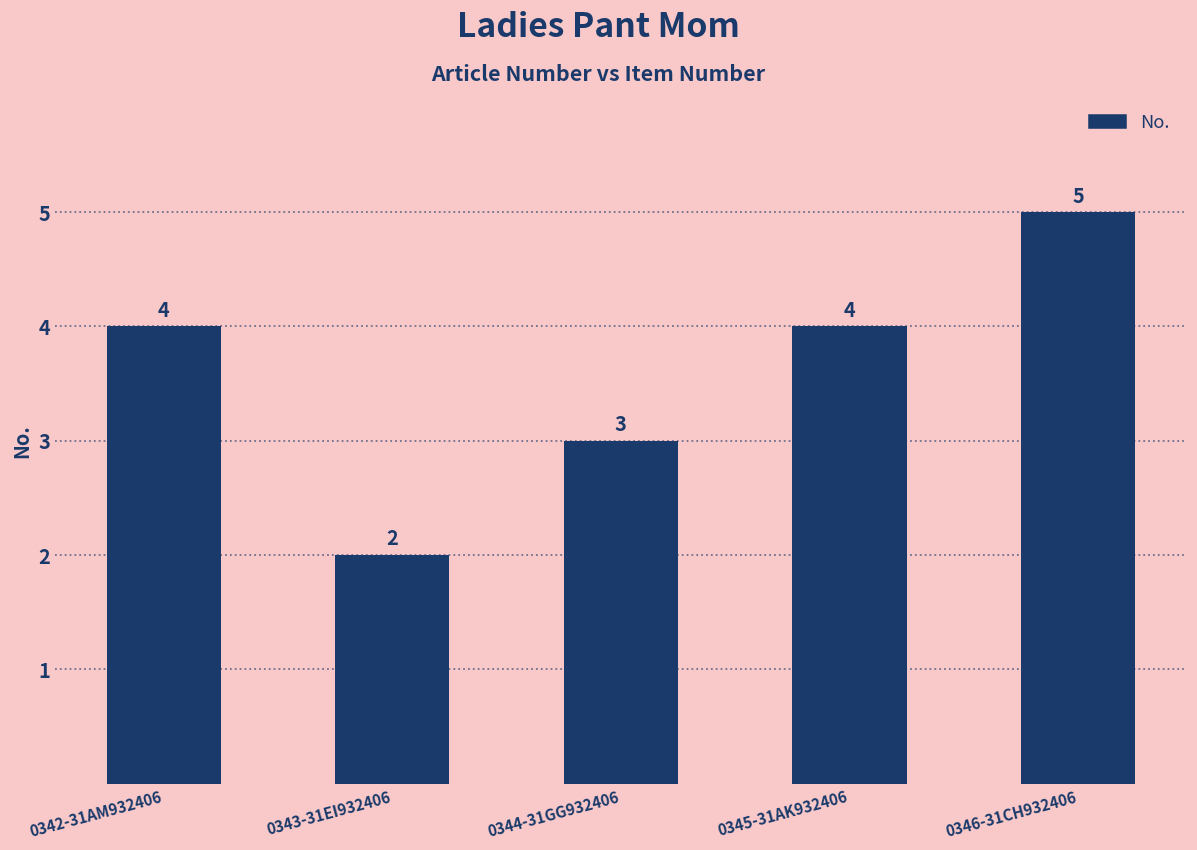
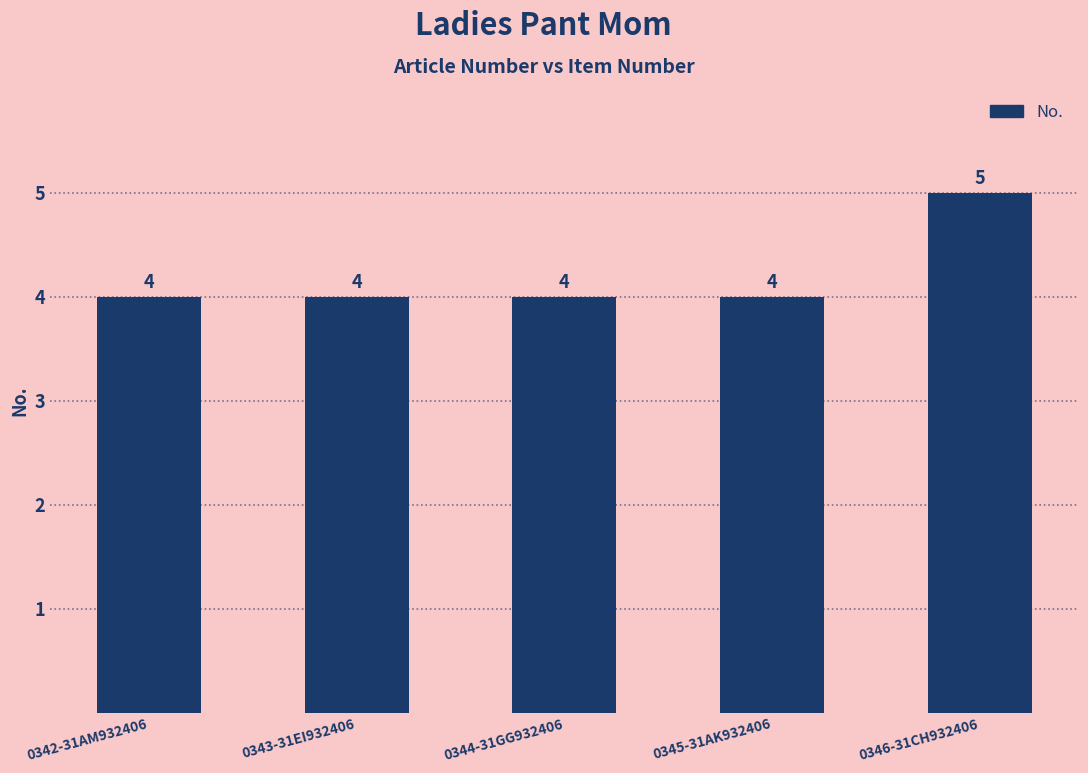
  {
    "0342-31AM932406": 4,
-   "0343-31EI932406": 2,
-   "0344-31GG932406": 3,
+   "0343-31EI932406": 4,
+   "0344-31GG932406": 4,
    "0345-31AK932406": 4,
    "0346-31CH932406": 5
  }
